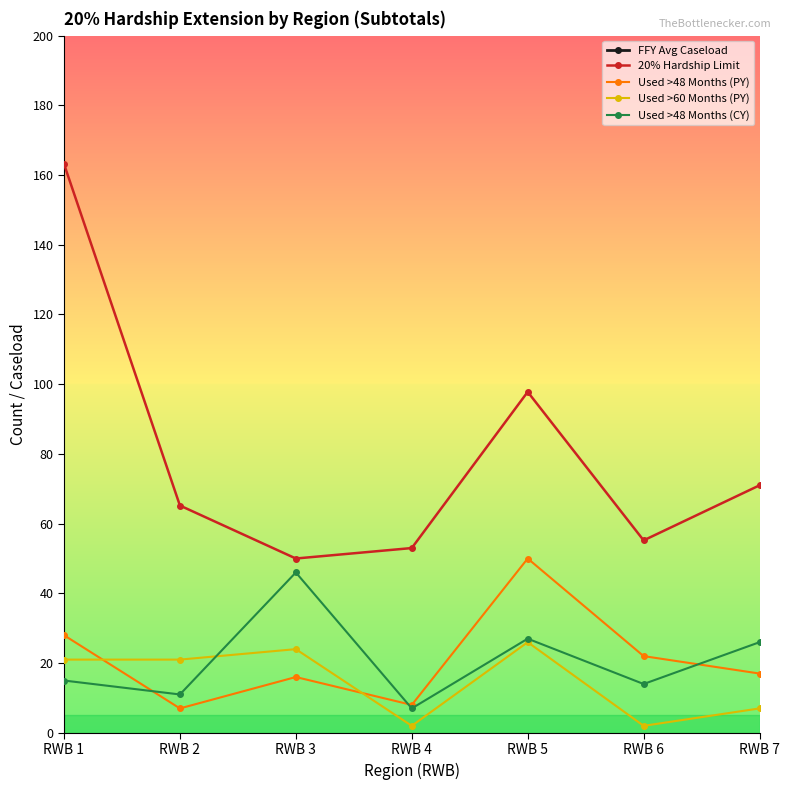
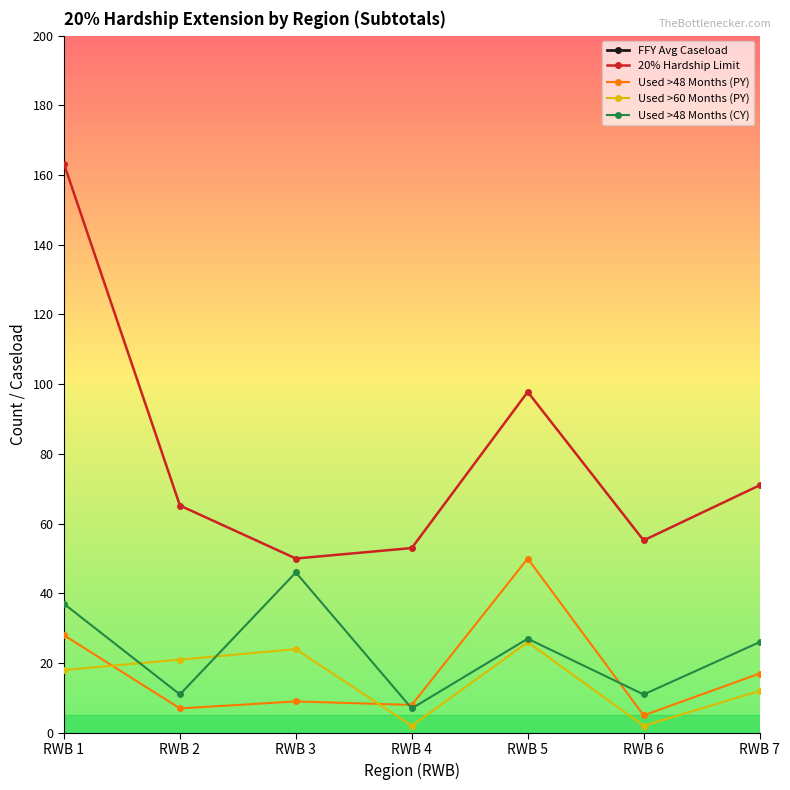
  {
    "20% Hardship Limit": {
      "RWB 1": 163,
      "RWB 2": 65,
      "RWB 3": 50,
      "RWB 4": 53,
      "RWB 5": 98,
      "RWB 6": 55,
      "RWB 7": 71
    },
    "Used >48 Months (PY)": {
      "RWB 1": 28,
      "RWB 2": 7,
-     "RWB 3": 16,
+     "RWB 3": 9,
      "RWB 4": 8,
      "RWB 5": 50,
-     "RWB 6": 22,
+     "RWB 6": 5,
      "RWB 7": 17
    },
    "Used >60 Months (PY)": {
-     "RWB 1": 21,
+     "RWB 1": 18,
      "RWB 2": 21,
      "RWB 3": 24,
      "RWB 4": 2,
      "RWB 5": 26,
      "RWB 6": 2,
-     "RWB 7": 7
+     "RWB 7": 12
    },
    "Used >48 Months (CY)": {
-     "RWB 1": 15,
+     "RWB 1": 37,
      "RWB 2": 11,
      "RWB 3": 46,
      "RWB 4": 7,
      "RWB 5": 27,
-     "RWB 6": 14,
+     "RWB 6": 11,
      "RWB 7": 26
    }
  }
